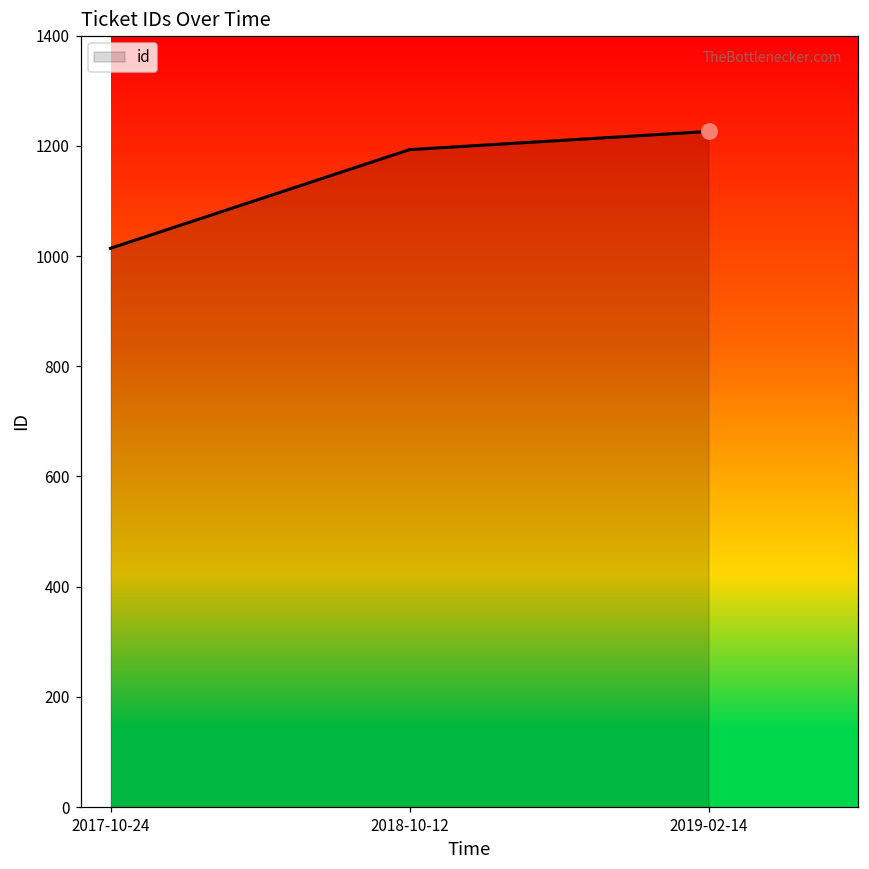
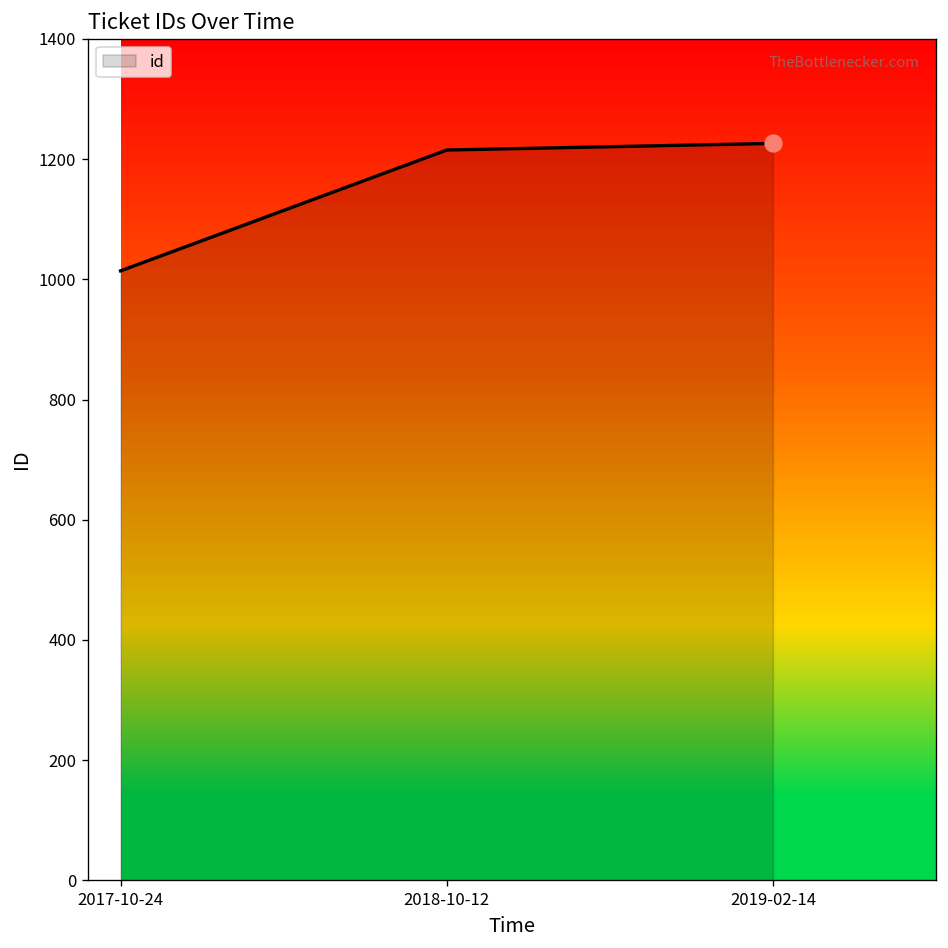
  {
    "id": {
      "2017-10-24": 1010,
-     "2018-10-12": 1190
+     "2018-10-12": 1220
    }
  }
